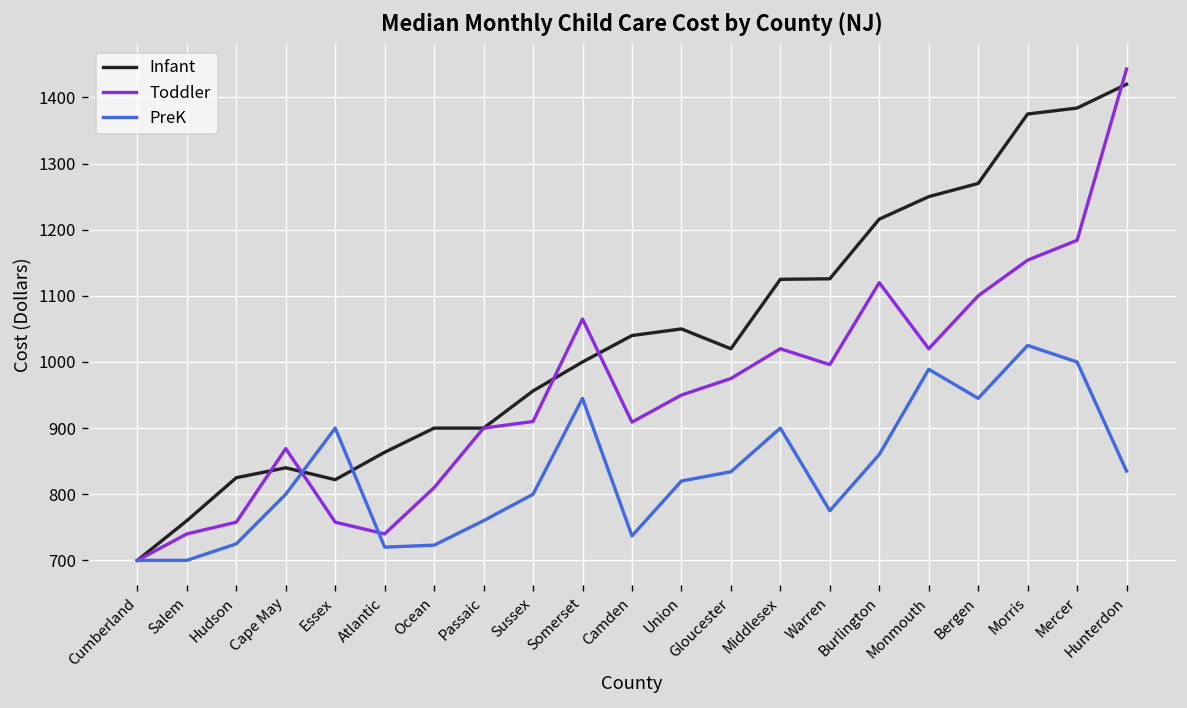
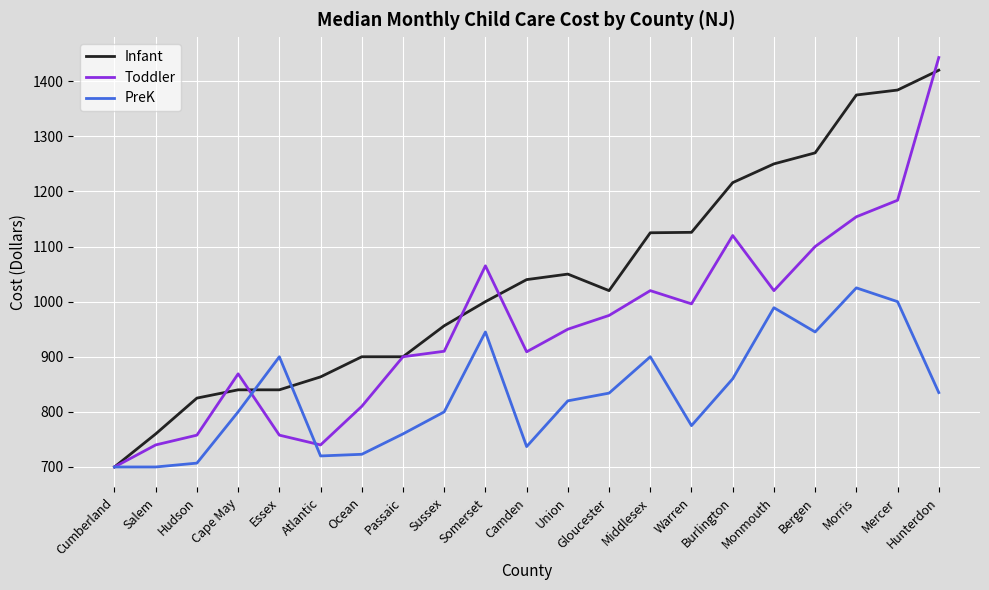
  {
    "Infant": {
      "Salem": 760,
      "Hudson": 830,
      "Cape May": 840,
-     "Essex": 820,
+     "Essex": 840,
      "Atlantic": 860,
      "Ocean": 900,
      "Sussex": 960,
      "Somerset": 1000,
      "Camden": 1040,
      "Union": 1050,
      "Gloucester": 1020,
      "Middlesex": 1130,
      "Warren": 1130,
      "Burlington": 1220,
      "Monmouth": 1250,
      "Bergen": 1270,
      "Morris": 1380,
      "Mercer": 1380,
      "Hunterdon": 1420
    },
    "Toddler": {
      "Salem": 740,
      "Hudson": 760,
      "Cape May": 870,
      "Essex": 760,
      "Atlantic": 740,
      "Ocean": 810,
      "Sussex": 910,
      "Somerset": 1070,
      "Camden": 910,
      "Union": 950,
      "Gloucester": 980,
      "Middlesex": 1020,
      "Warren": 1000,
      "Burlington": 1120,
      "Monmouth": 1020,
      "Bergen": 1100,
      "Morris": 1150,
      "Mercer": 1180,
      "Hunterdon": 1440
    },
    "PreK": {
      "Salem": 700,
-     "Hudson": 730,
+     "Hudson": 710,
      "Cape May": 800,
      "Essex": 900,
      "Atlantic": 720,
      "Ocean": 720,
      "Passaic": 760,
      "Sussex": 800,
      "Somerset": 950,
      "Camden": 740,
      "Union": 820,
      "Gloucester": 830,
      "Middlesex": 900,
      "Warren": 780,
      "Burlington": 860,
      "Monmouth": 990,
      "Bergen": 950,
      "Morris": 1030,
      "Mercer": 1000,
      "Hunterdon": 840
    }
  }
